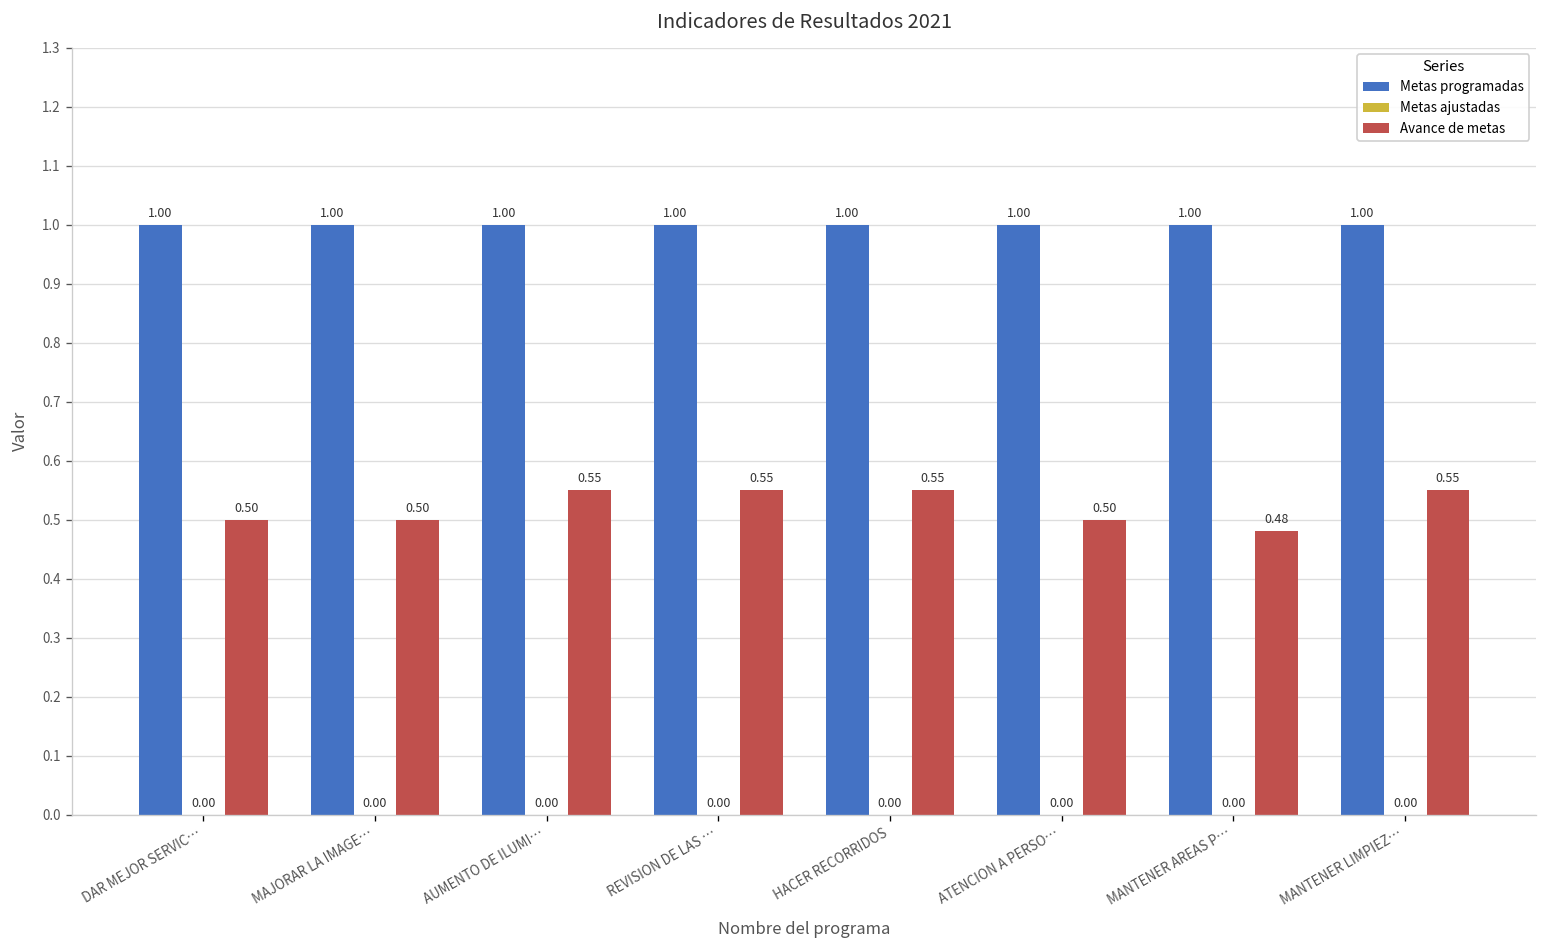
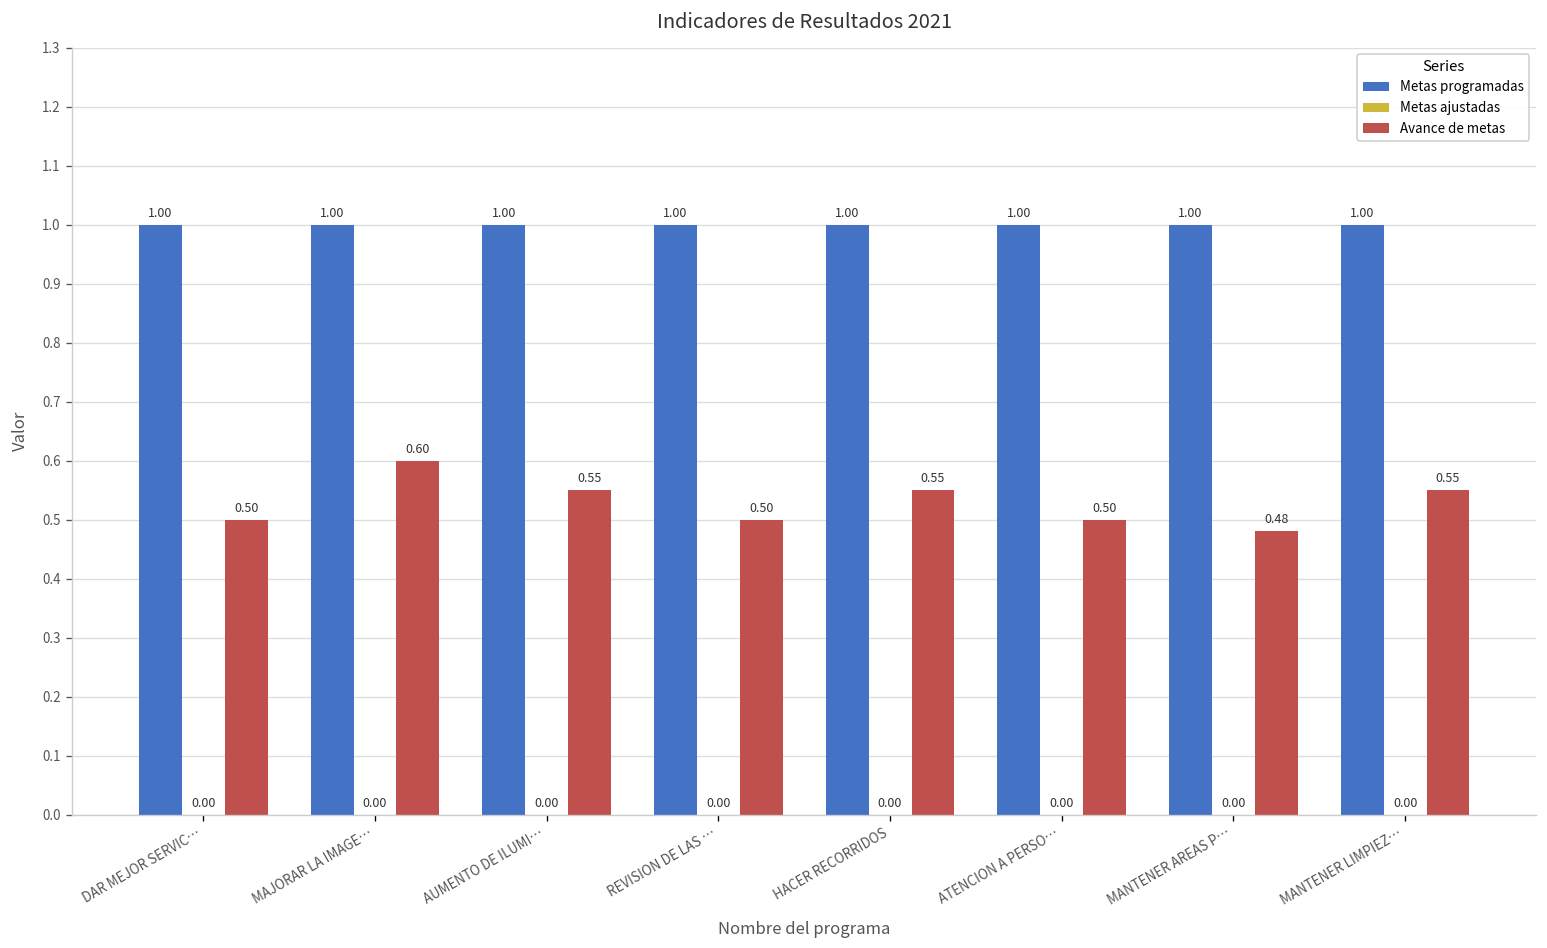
  {
    "Metas programadas": {
      "DAR MEJOR SERVIC…": 1.00,
      "MAJORAR LA IMAGE…": 1.00,
      "AUMENTO DE ILUMI…": 1.00,
      "REVISION DE LAS …": 1.00,
      "HACER RECORRIDOS": 1.00,
      "ATENCION A PERSO…": 1.00,
      "MANTENER AREAS P…": 1.00,
      "MANTENER LIMPIEZ…": 1.00
    },
    "Metas ajustadas": {
      "DAR MEJOR SERVIC…": 0.00,
      "MAJORAR LA IMAGE…": 0.00,
      "AUMENTO DE ILUMI…": 0.00,
      "REVISION DE LAS …": 0.00,
      "HACER RECORRIDOS": 0.00,
      "ATENCION A PERSO…": 0.00,
      "MANTENER AREAS P…": 0.00,
      "MANTENER LIMPIEZ…": 0.00
    },
    "Avance de metas": {
      "DAR MEJOR SERVIC…": 0.50,
-     "MAJORAR LA IMAGE…": 0.50,
+     "MAJORAR LA IMAGE…": 0.60,
      "AUMENTO DE ILUMI…": 0.55,
-     "REVISION DE LAS …": 0.55,
+     "REVISION DE LAS …": 0.50,
      "HACER RECORRIDOS": 0.55,
      "ATENCION A PERSO…": 0.50,
      "MANTENER AREAS P…": 0.48,
      "MANTENER LIMPIEZ…": 0.55
    }
  }
